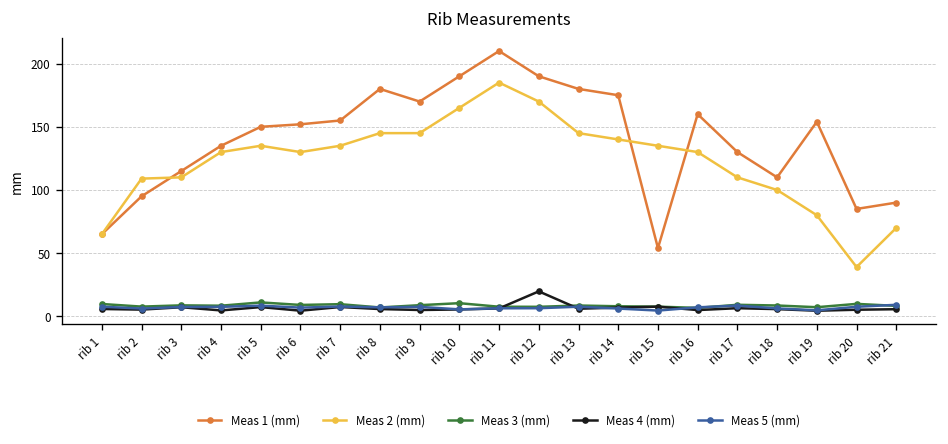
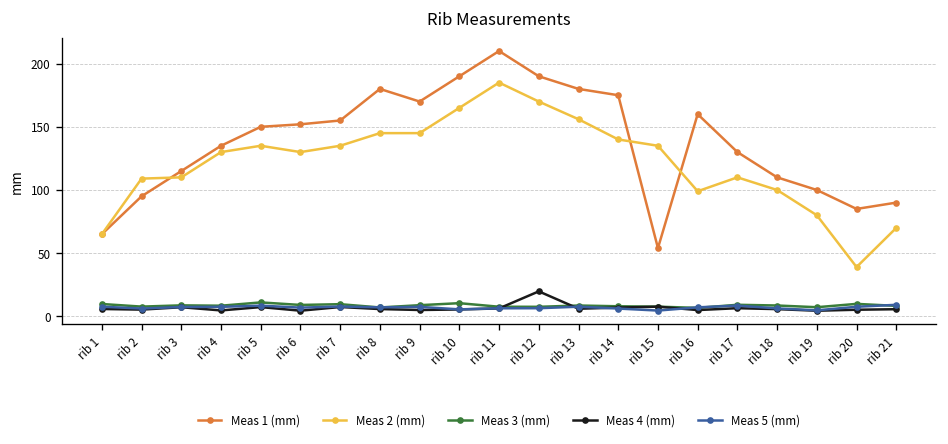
  {
    "Meas 1 (mm)": {
      "rib 2": 95,
      "rib 3": 115,
      "rib 4": 135,
      "rib 5": 150,
      "rib 6": 152,
      "rib 7": 155,
      "rib 8": 180,
      "rib 9": 170,
      "rib 10": 190,
      "rib 11": 210,
      "rib 12": 190,
      "rib 13": 180,
      "rib 14": 175,
      "rib 15": 54,
      "rib 16": 160,
      "rib 17": 130,
      "rib 18": 110,
-     "rib 19": 154,
+     "rib 19": 100,
      "rib 20": 85,
      "rib 21": 90
    },
    "Meas 2 (mm)": {
      "rib 2": 109,
      "rib 3": 110,
      "rib 4": 130,
      "rib 5": 135,
      "rib 6": 130,
      "rib 7": 135,
      "rib 8": 145,
      "rib 9": 145,
      "rib 10": 165,
      "rib 11": 185,
      "rib 12": 170,
-     "rib 13": 145,
+     "rib 13": 156,
      "rib 14": 140,
      "rib 15": 135,
-     "rib 16": 130,
+     "rib 16": 99,
      "rib 17": 110,
      "rib 18": 100,
      "rib 19": 80,
      "rib 20": 39,
      "rib 21": 70
    },
    "Meas 3 (mm)": {
      "rib 5": 11,
      "rib 10": 10,
      "rib 19": 7
    },
    "Meas 4 (mm)": {
      "rib 4": 5,
      "rib 9": 5,
      "rib 12": 20,
      "rib 21": 6
    },
    "Meas 5 (mm)": {
      "rib 15": 5
    }
  }
